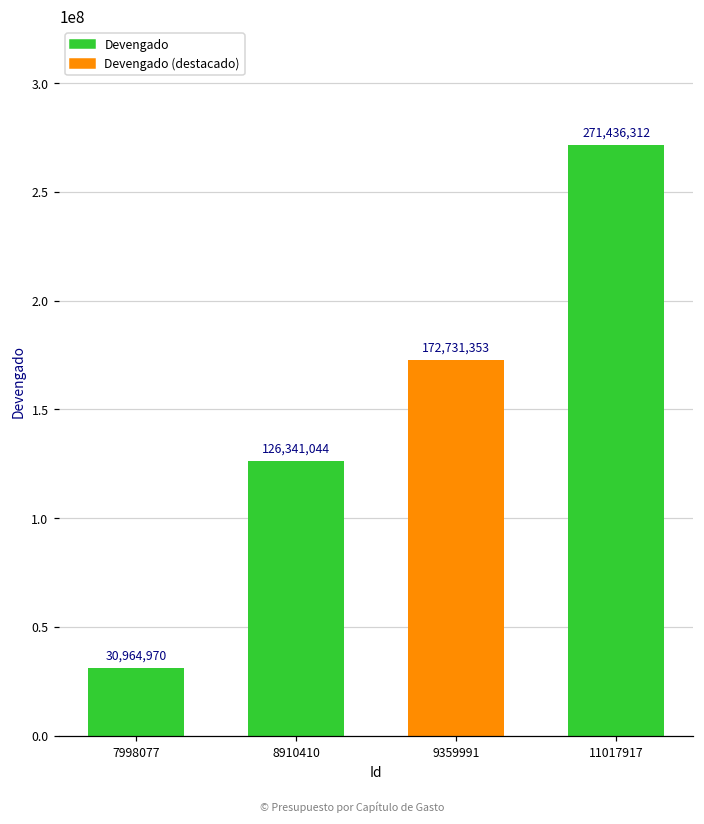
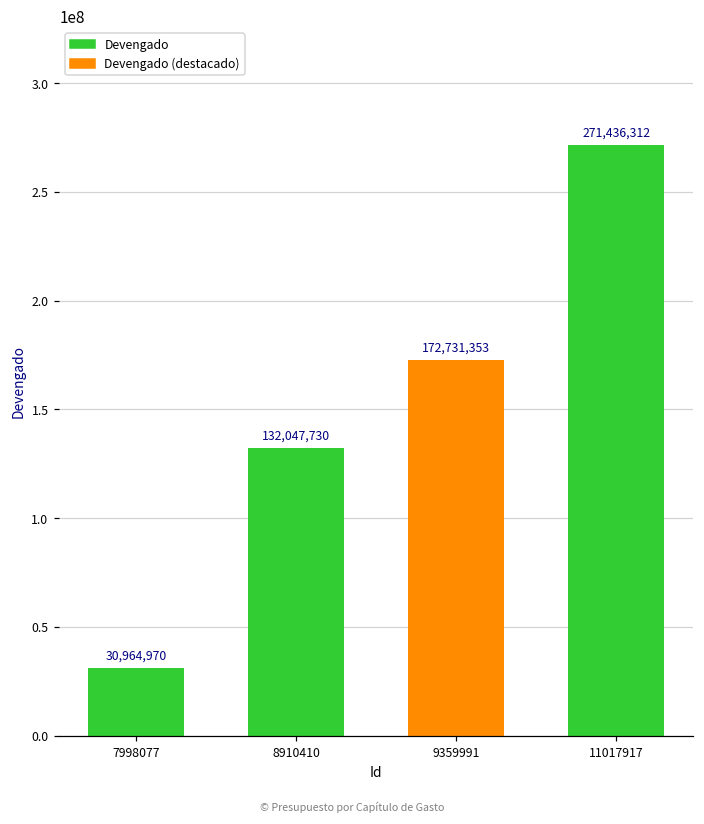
  {
    "7998077": "30,964,970",
-   "8910410": "126,341,044",
+   "8910410": "132,047,730",
    "9359991": "172,731,353",
    "11017917": "271,436,312"
  }
